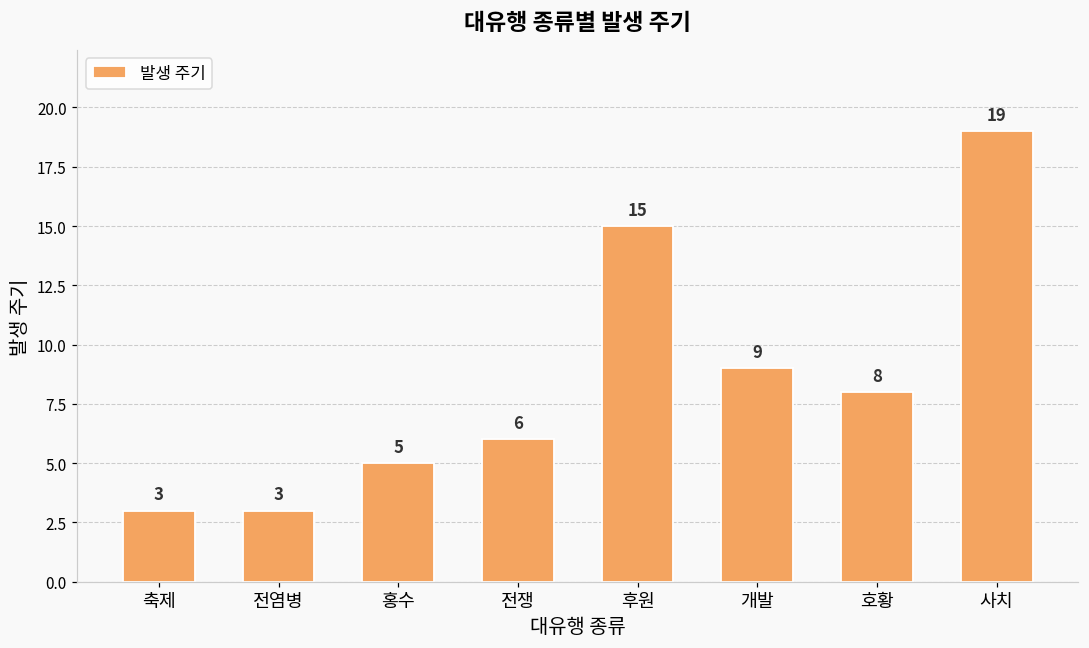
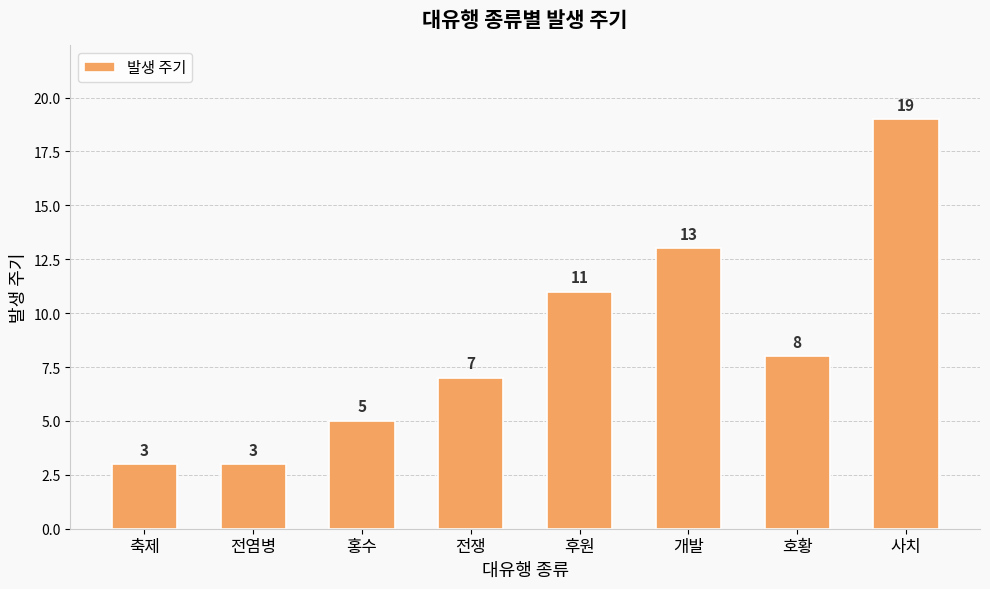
  {
    "축제": 3,
    "전염병": 3,
    "홍수": 5,
-   "전쟁": 6,
-   "후원": 15,
-   "개발": 9,
+   "전쟁": 7,
+   "후원": 11,
+   "개발": 13,
    "호황": 8,
    "사치": 19
  }
